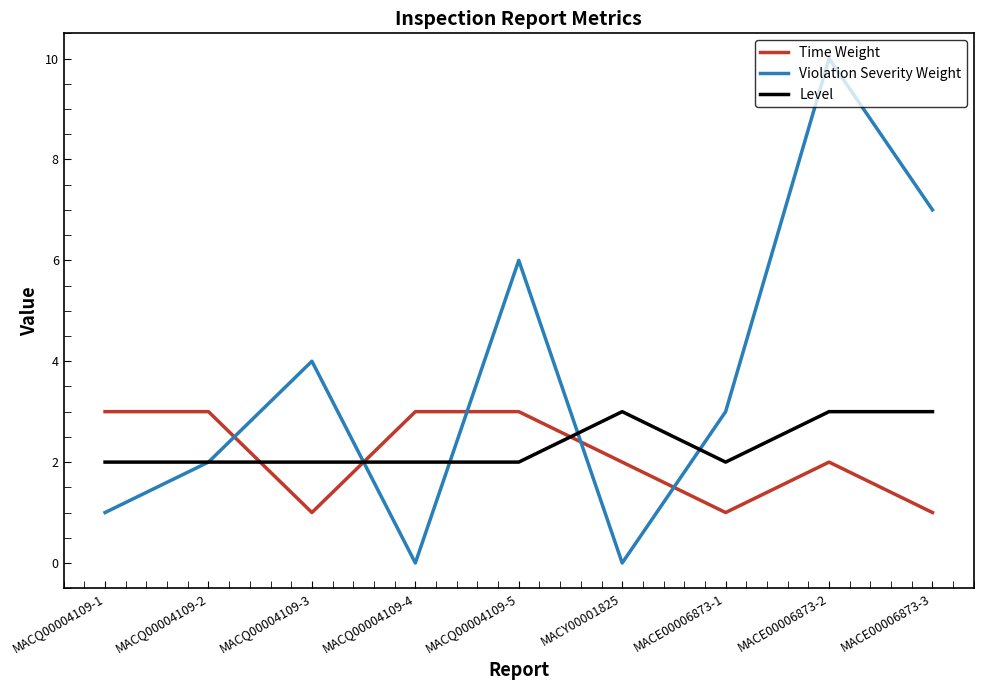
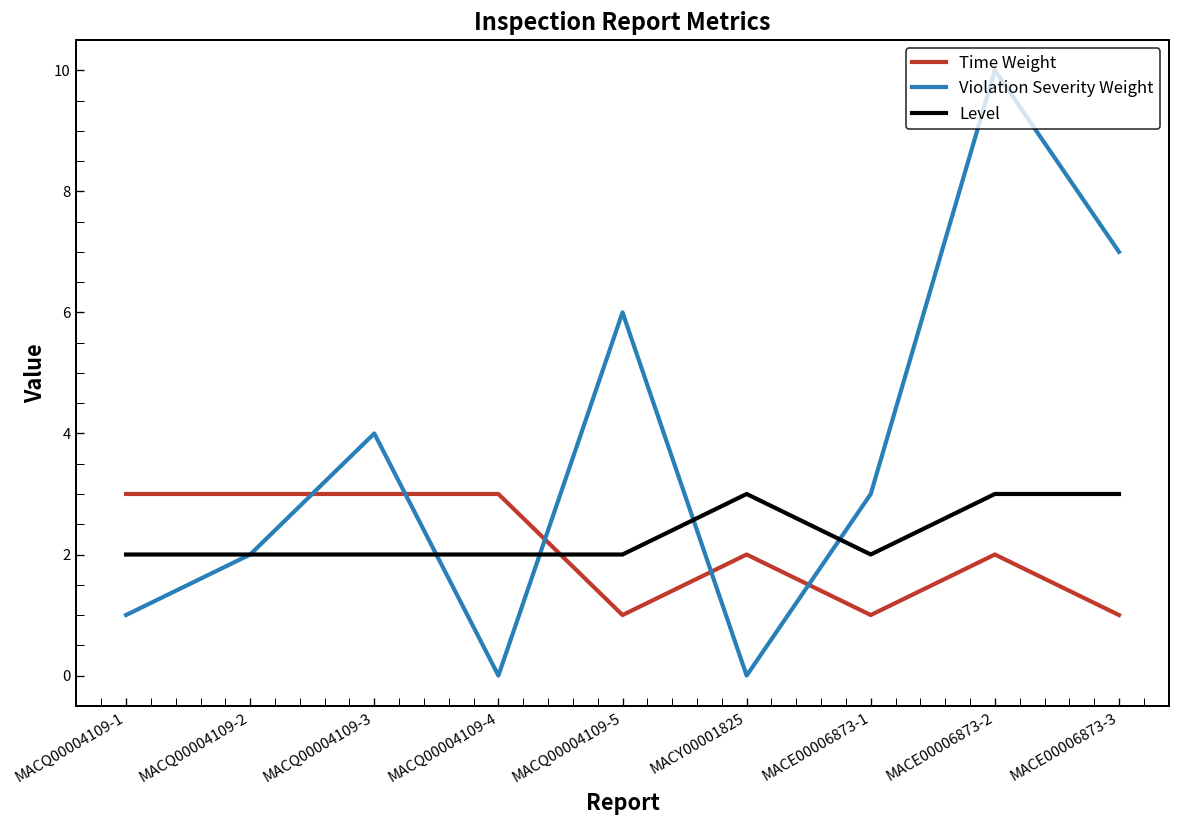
  {
    "Time Weight": {
      "MACQ00004109-1": 3,
      "MACQ00004109-2": 3,
-     "MACQ00004109-3": 1,
+     "MACQ00004109-3": 3,
      "MACQ00004109-4": 3,
-     "MACQ00004109-5": 3,
+     "MACQ00004109-5": 1,
      "MACY00001825": 2,
      "MACE00006873-1": 1,
      "MACE00006873-2": 2,
      "MACE00006873-3": 1
    },
    "Violation Severity Weight": {
      "MACQ00004109-1": 1,
      "MACQ00004109-3": 4,
      "MACQ00004109-4": 0,
      "MACQ00004109-5": 6,
      "MACY00001825": 0,
      "MACE00006873-1": 3,
      "MACE00006873-3": 7
    },
    "Level": {
      "MACQ00004109-1": 2,
      "MACQ00004109-3": 2,
      "MACQ00004109-4": 2,
      "MACQ00004109-5": 2,
      "MACY00001825": 3,
      "MACE00006873-1": 2,
      "MACE00006873-2": 3,
      "MACE00006873-3": 3
    }
  }
